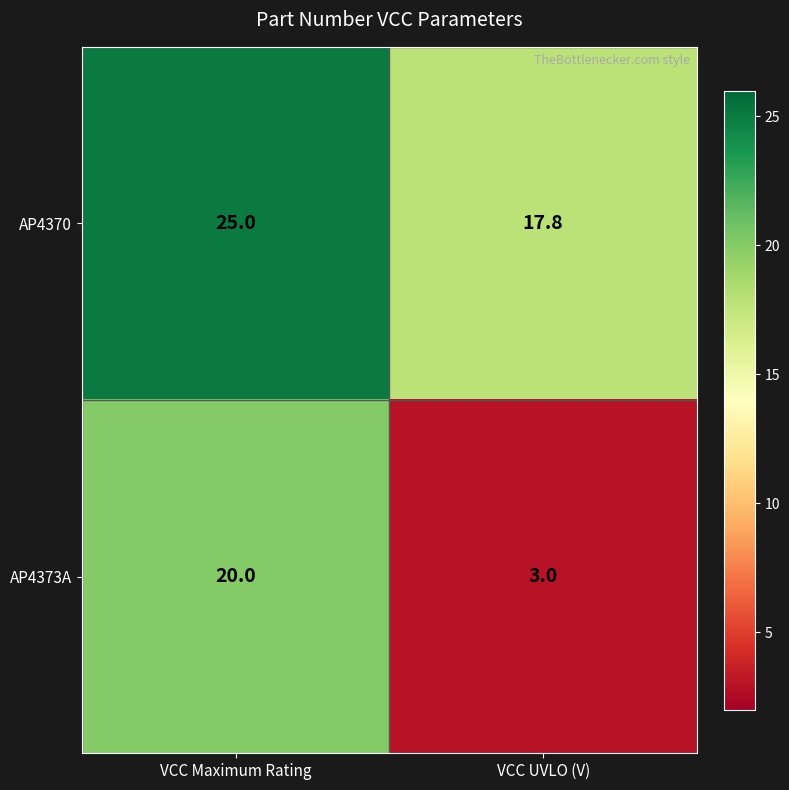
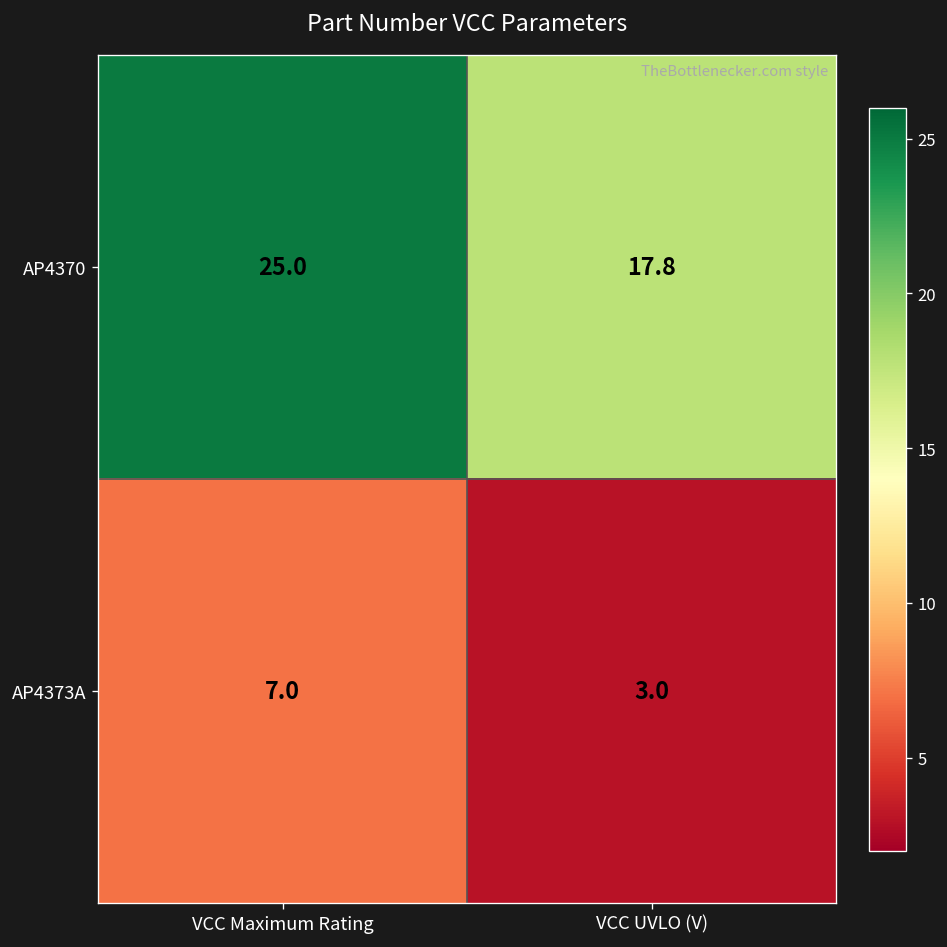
  {
    "AP4370": {
      "VCC Maximum Rating": 25.0
    },
    "AP4373A": {
-     "VCC Maximum Rating": 20.0,
+     "VCC Maximum Rating": 7.0,
      "VCC UVLO (V)": 3.0
    }
  }
